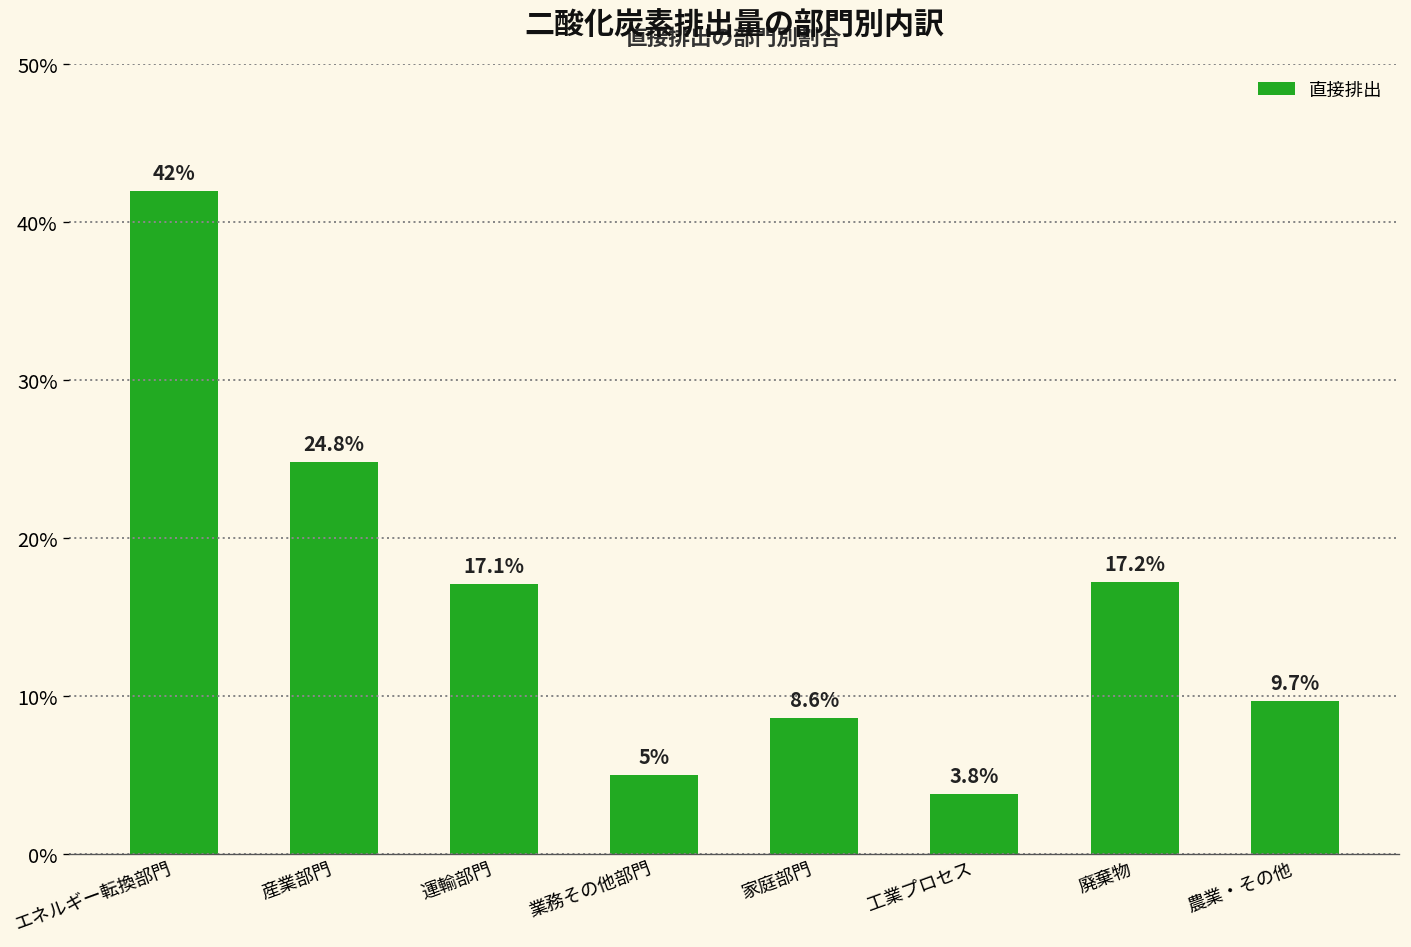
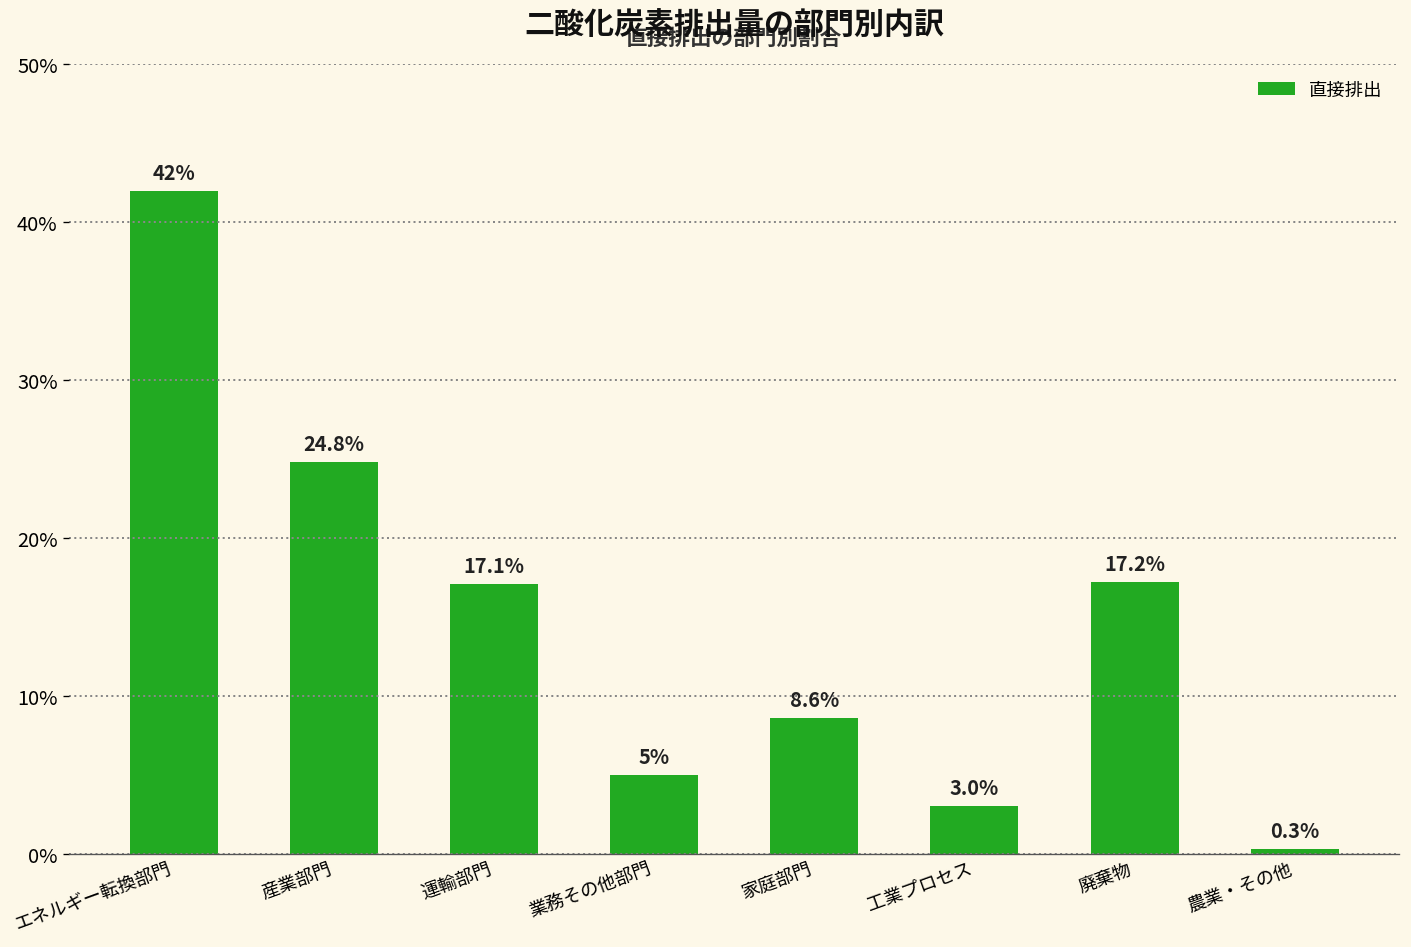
  {
    "エネルギー転換部門": "42%",
    "産業部門": "24.8%",
    "運輸部門": "17.1%",
    "業務その他部門": "5%",
    "家庭部門": "8.6%",
-   "工業プロセス": "3.8%",
+   "工業プロセス": "3.0%",
    "廃棄物": "17.2%",
-   "農業・その他": "9.7%"
+   "農業・その他": "0.3%"
  }
